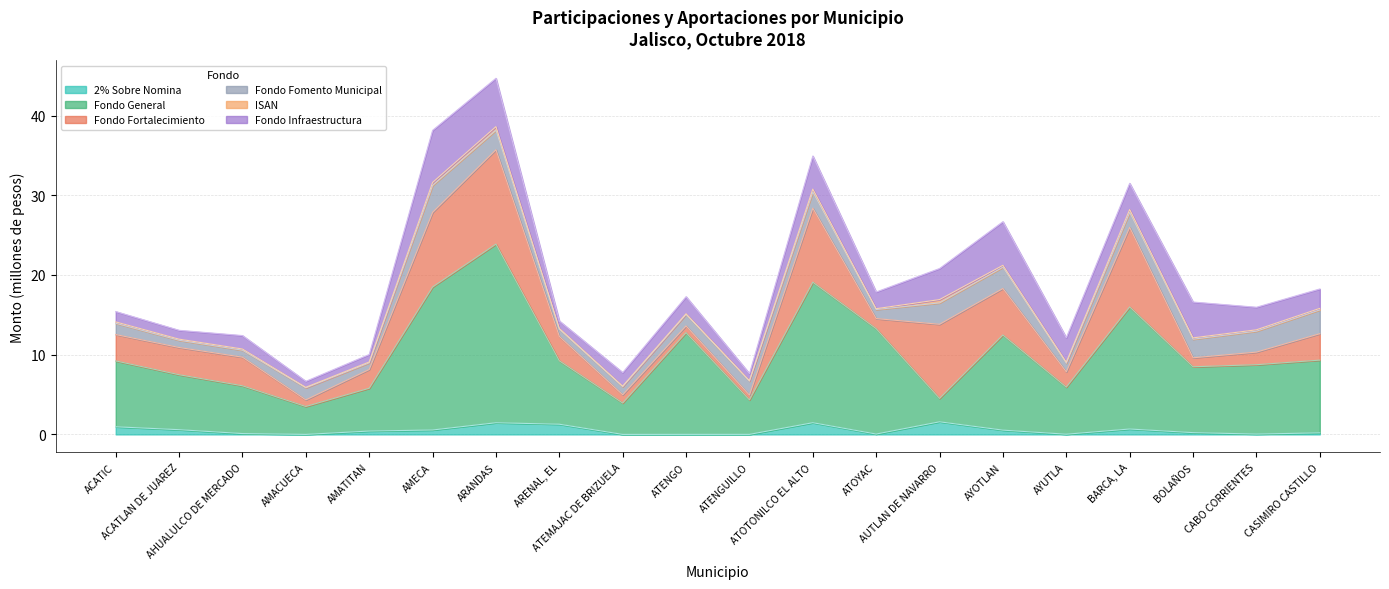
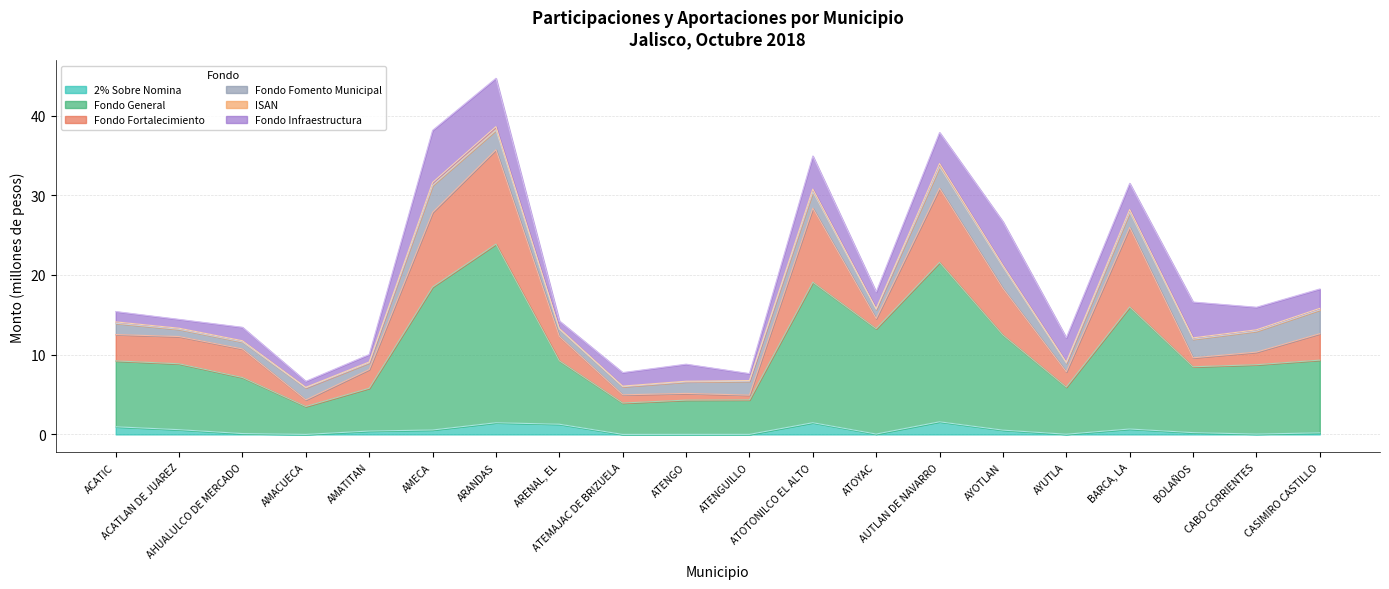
  {
    "2% Sobre Nomina": {
      "ACATIC": 1,
      "ACATLAN DE JUAREZ": 1,
      "AHUALULCO DE MERCADO": 0,
      "AMACUECA": 0,
      "AMATITAN": 0,
      "AMECA": 1,
      "ARANDAS": 1,
      "ARENAL, EL": 1,
      "ATEMAJAC DE BRIZUELA": 0,
      "ATENGO": 0,
      "ATENGUILLO": 0,
      "ATOTONILCO EL ALTO": 1,
      "ATOYAC": 0,
      "AUTLAN DE NAVARRO": 2,
      "AYOTLAN": 1,
      "AYUTLA": 0,
      "BARCA, LA": 1,
      "BOLAÑOS": 0,
      "CABO CORRIENTES": 0,
      "CASIMIRO CASTILLO": 0
    },
    "Fondo General": {
      "ACATIC": 8,
-     "ACATLAN DE JUAREZ": 7,
-     "AHUALULCO DE MERCADO": 6,
+     "ACATLAN DE JUAREZ": 8,
+     "AHUALULCO DE MERCADO": 7,
      "AMACUECA": 4,
      "AMATITAN": 5,
      "AMECA": 18,
      "ARANDAS": 22,
      "ARENAL, EL": 8,
      "ATEMAJAC DE BRIZUELA": 4,
-     "ATENGO": 13,
+     "ATENGO": 4,
      "ATENGUILLO": 4,
      "ATOTONILCO EL ALTO": 18,
      "ATOYAC": 13,
-     "AUTLAN DE NAVARRO": 3,
+     "AUTLAN DE NAVARRO": 20,
      "AYOTLAN": 12,
      "AYUTLA": 6,
      "BARCA, LA": 15,
      "BOLAÑOS": 8,
      "CABO CORRIENTES": 9,
      "CASIMIRO CASTILLO": 9
    }
  }
